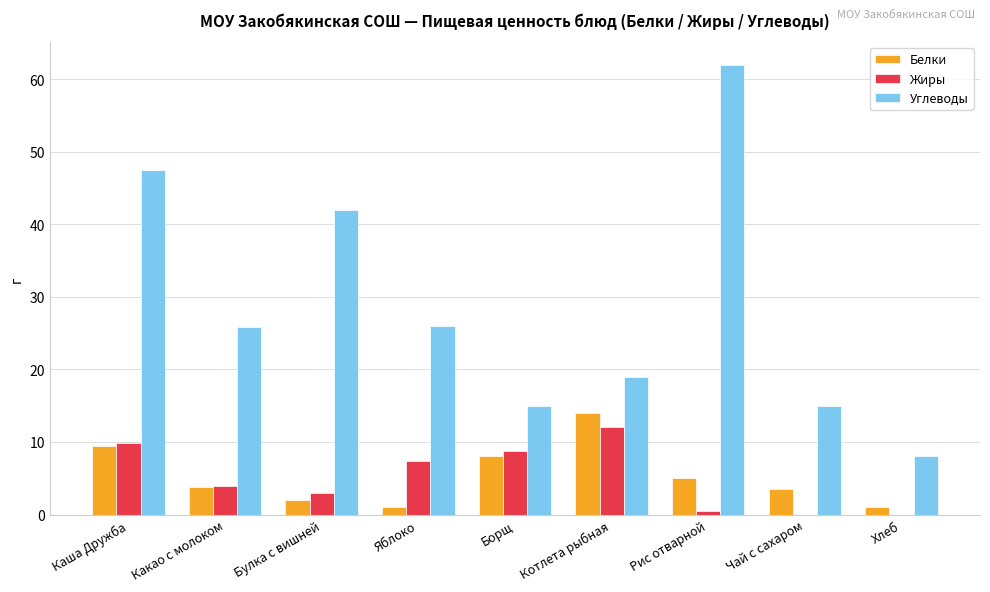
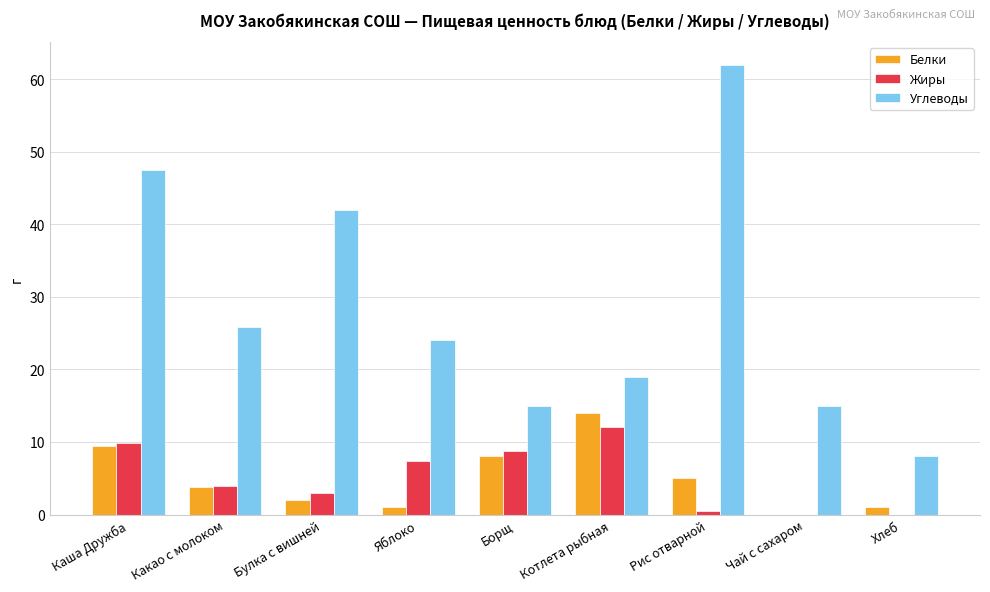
  {
    "Белки": {
      "Каша Дружба": 9,
      "Какао с молоком": 4,
      "Булка с вишней": 2,
      "Яблоко": 1,
      "Борщ": 8,
      "Котлета рыбная": 14,
      "Рис отварной": 5,
-     "Чай с сахаром": 4,
+     "Чай с сахаром": 0,
      "Хлеб": 1
    },
    "Жиры": {
      "Каша Дружба": 10,
      "Какао с молоком": 4,
      "Булка с вишней": 3,
      "Яблоко": 7,
      "Борщ": 9,
      "Котлета рыбная": 12,
      "Рис отварной": 0,
      "Чай с сахаром": 0,
      "Хлеб": 0
    },
    "Углеводы": {
      "Каша Дружба": 47,
      "Какао с молоком": 26,
      "Булка с вишней": 42,
-     "Яблоко": 26,
+     "Яблоко": 24,
      "Борщ": 15,
      "Котлета рыбная": 19,
      "Рис отварной": 62,
      "Чай с сахаром": 15,
      "Хлеб": 8
    }
  }
